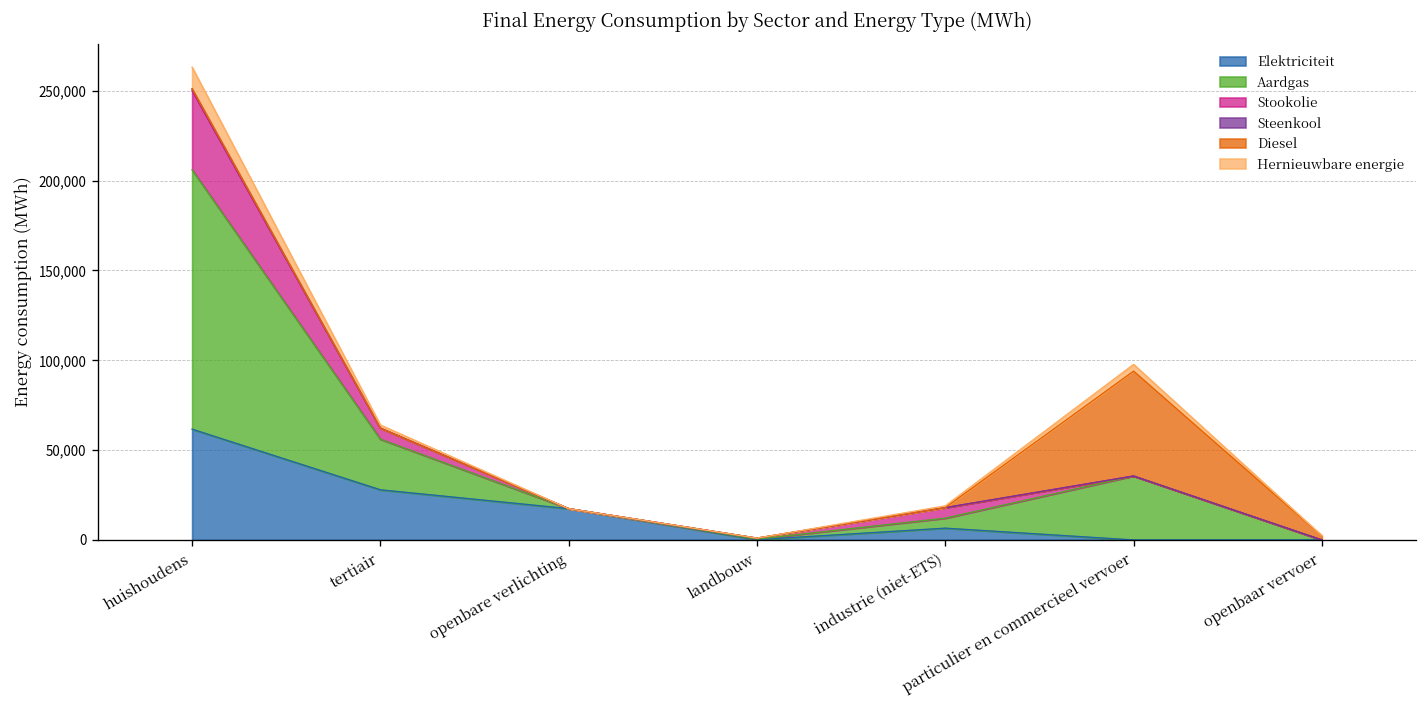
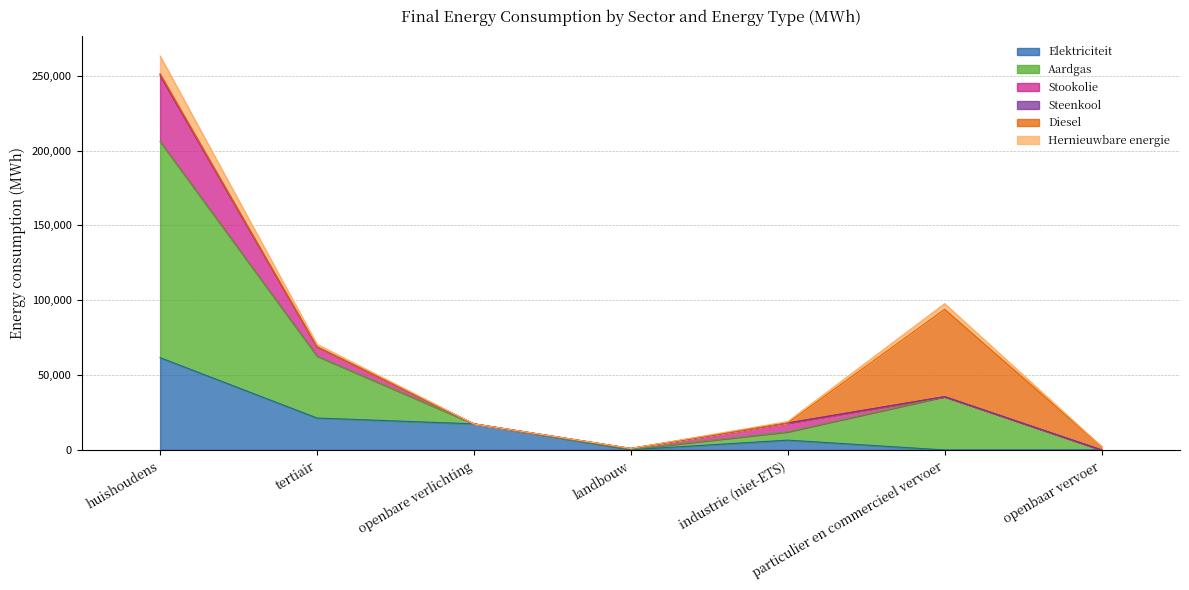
  {
    "Elektriciteit": {
      "huishoudens": "62,000",
-     "tertiair": "28,000",
+     "tertiair": "21,000",
      "industrie (niet-ETS)": "7,000",
      "particulier en commercieel vervoer": "0"
    },
    "Aardgas": {
      "huishoudens": "144,000",
-     "tertiair": "28,000",
+     "tertiair": "41,000",
      "industrie (niet-ETS)": "6,000"
    },
    "Diesel": {
      "particulier en commercieel vervoer": "58,000"
    },
    "Hernieuwbare energie": {
      "huishoudens": "12,000",
      "tertiair": "2,000",
      "particulier en commercieel vervoer": "4,000"
    }
  }
